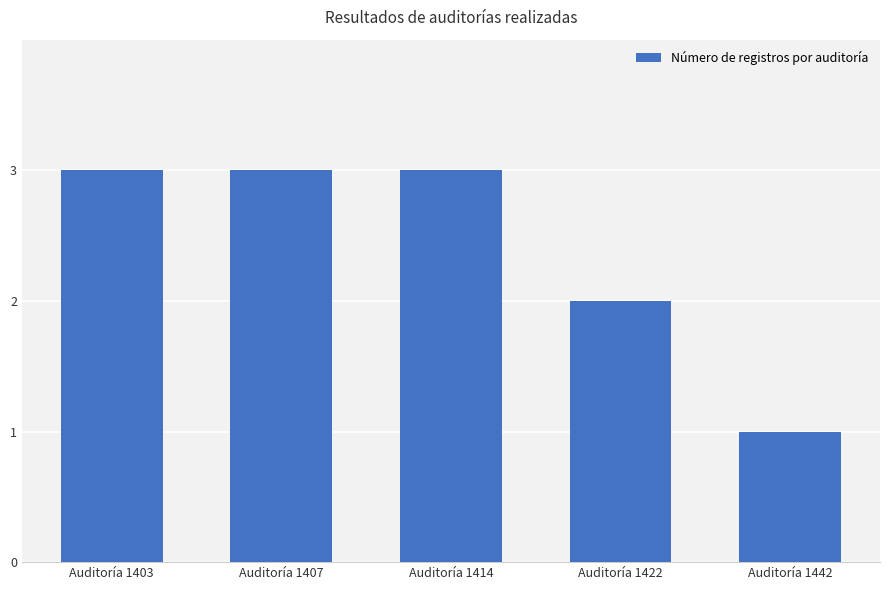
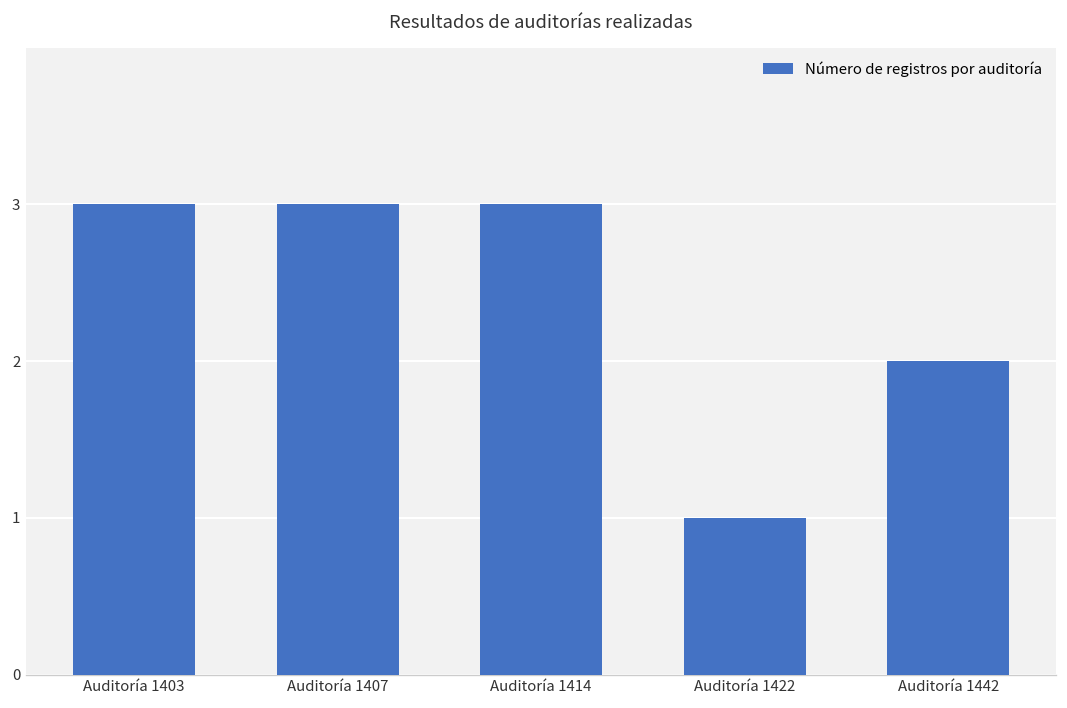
  {
    "Auditoría 1403": 3,
    "Auditoría 1407": 3,
    "Auditoría 1414": 3,
-   "Auditoría 1422": 2,
-   "Auditoría 1442": 1
+   "Auditoría 1422": 1,
+   "Auditoría 1442": 2
  }
